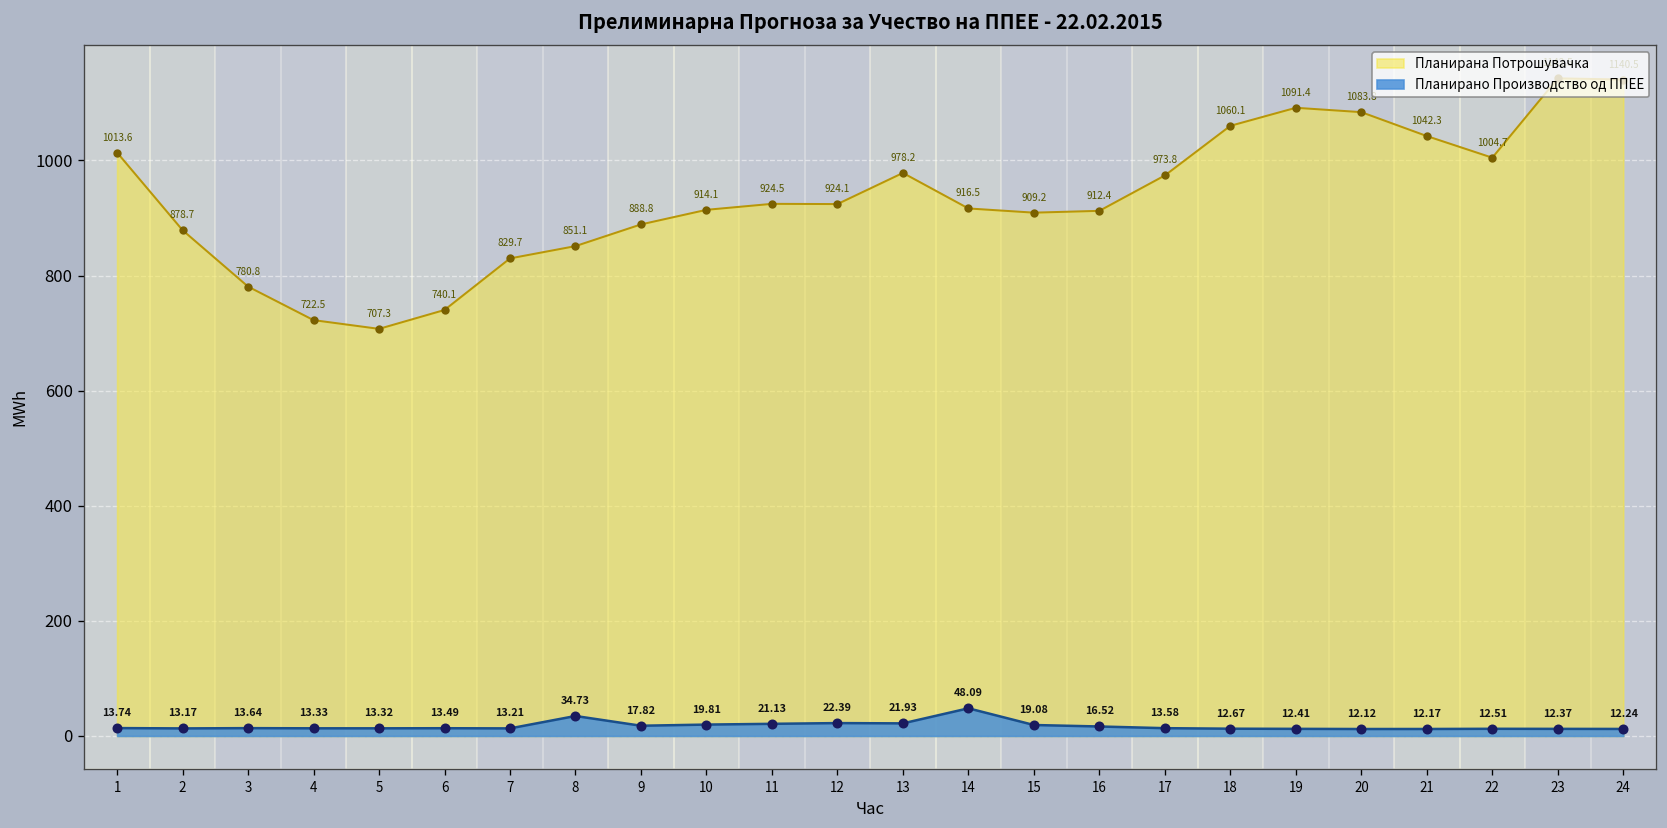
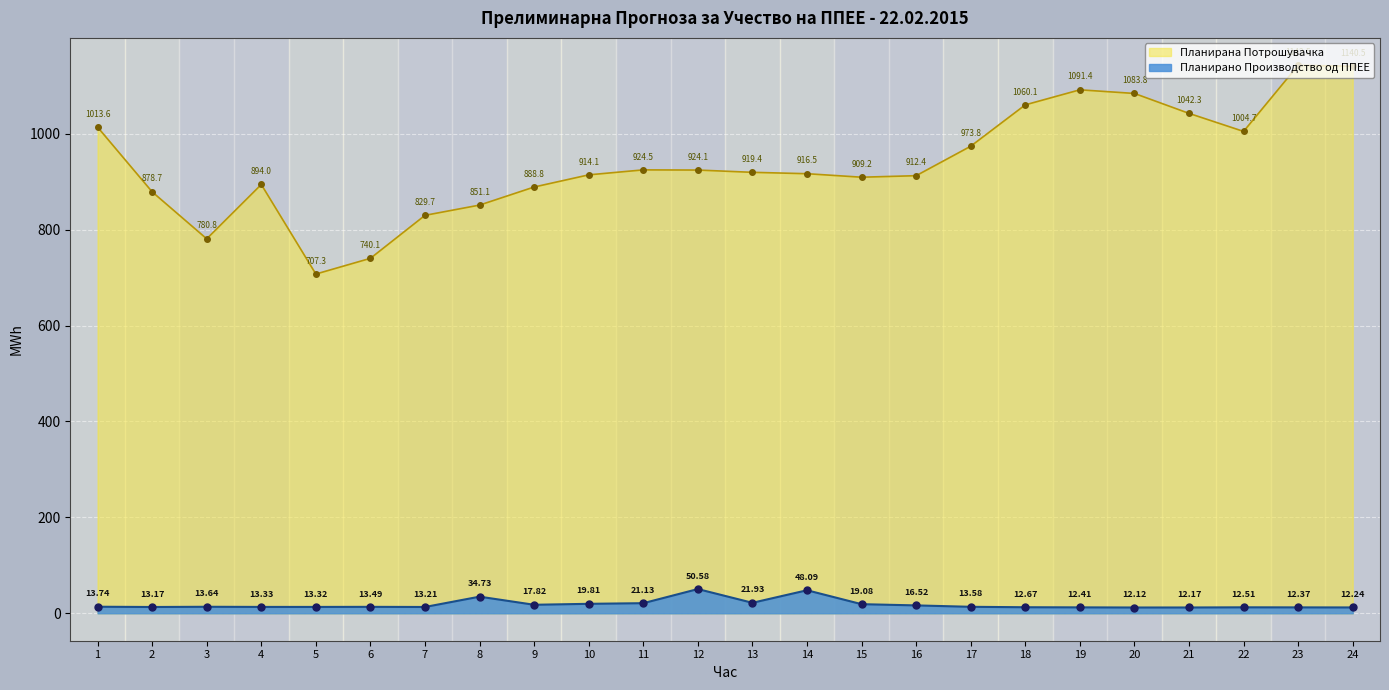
  {
    "Планирана Потрошувачка": {
-     "4": 722.5,
-     "13": 978.2
+     "4": 894.0,
+     "13": 919.4
    },
    "Планирано Производство од ППЕЕ": {
-     "12": 22.39
+     "12": 50.58
    }
  }
